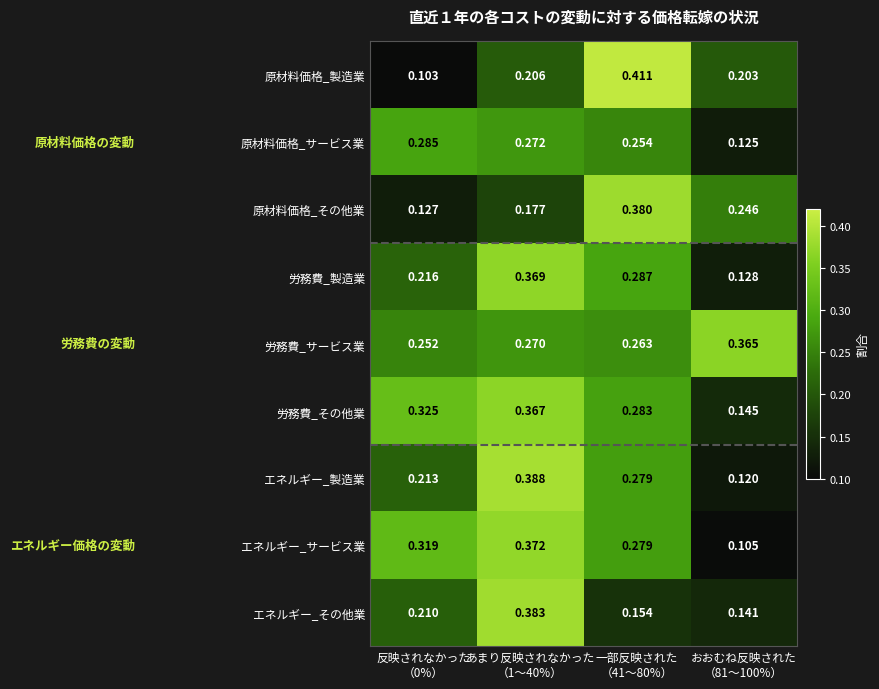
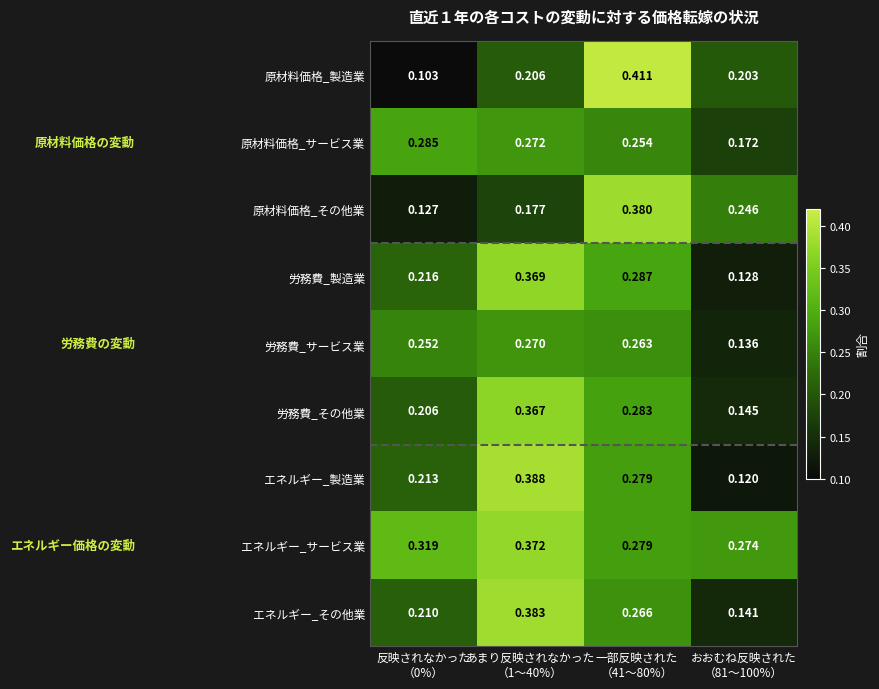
  {
    "原材料価格_製造業": {
      "反映されなかった （0%）": 0.103,
      "あまり反映されなかった （1～40%）": 0.206,
      "一部反映された （41～80%）": 0.411,
      "おおむね反映された （81～100%）": 0.203
    },
    "原材料価格_サービス業": {
      "反映されなかった （0%）": 0.285,
      "あまり反映されなかった （1～40%）": 0.272,
      "一部反映された （41～80%）": 0.254,
-     "おおむね反映された （81～100%）": 0.125
+     "おおむね反映された （81～100%）": 0.172
    },
    "原材料価格_その他業": {
      "反映されなかった （0%）": 0.127,
      "あまり反映されなかった （1～40%）": 0.177,
      "一部反映された （41～80%）": 0.380,
      "おおむね反映された （81～100%）": 0.246
    },
    "労務費_製造業": {
      "反映されなかった （0%）": 0.216,
      "あまり反映されなかった （1～40%）": 0.369,
      "一部反映された （41～80%）": 0.287,
      "おおむね反映された （81～100%）": 0.128
    },
    "労務費_サービス業": {
      "反映されなかった （0%）": 0.252,
      "あまり反映されなかった （1～40%）": 0.270,
      "一部反映された （41～80%）": 0.263,
-     "おおむね反映された （81～100%）": 0.365
+     "おおむね反映された （81～100%）": 0.136
    },
    "労務費_その他業": {
-     "反映されなかった （0%）": 0.325,
+     "反映されなかった （0%）": 0.206,
      "あまり反映されなかった （1～40%）": 0.367,
      "一部反映された （41～80%）": 0.283,
      "おおむね反映された （81～100%）": 0.145
    },
    "エネルギー_製造業": {
      "反映されなかった （0%）": 0.213,
      "あまり反映されなかった （1～40%）": 0.388,
      "一部反映された （41～80%）": 0.279,
      "おおむね反映された （81～100%）": 0.120
    },
    "エネルギー_サービス業": {
      "反映されなかった （0%）": 0.319,
      "あまり反映されなかった （1～40%）": 0.372,
      "一部反映された （41～80%）": 0.279,
-     "おおむね反映された （81～100%）": 0.105
+     "おおむね反映された （81～100%）": 0.274
    },
    "エネルギー_その他業": {
      "反映されなかった （0%）": 0.210,
      "あまり反映されなかった （1～40%）": 0.383,
-     "一部反映された （41～80%）": 0.154,
+     "一部反映された （41～80%）": 0.266,
      "おおむね反映された （81～100%）": 0.141
    }
  }
